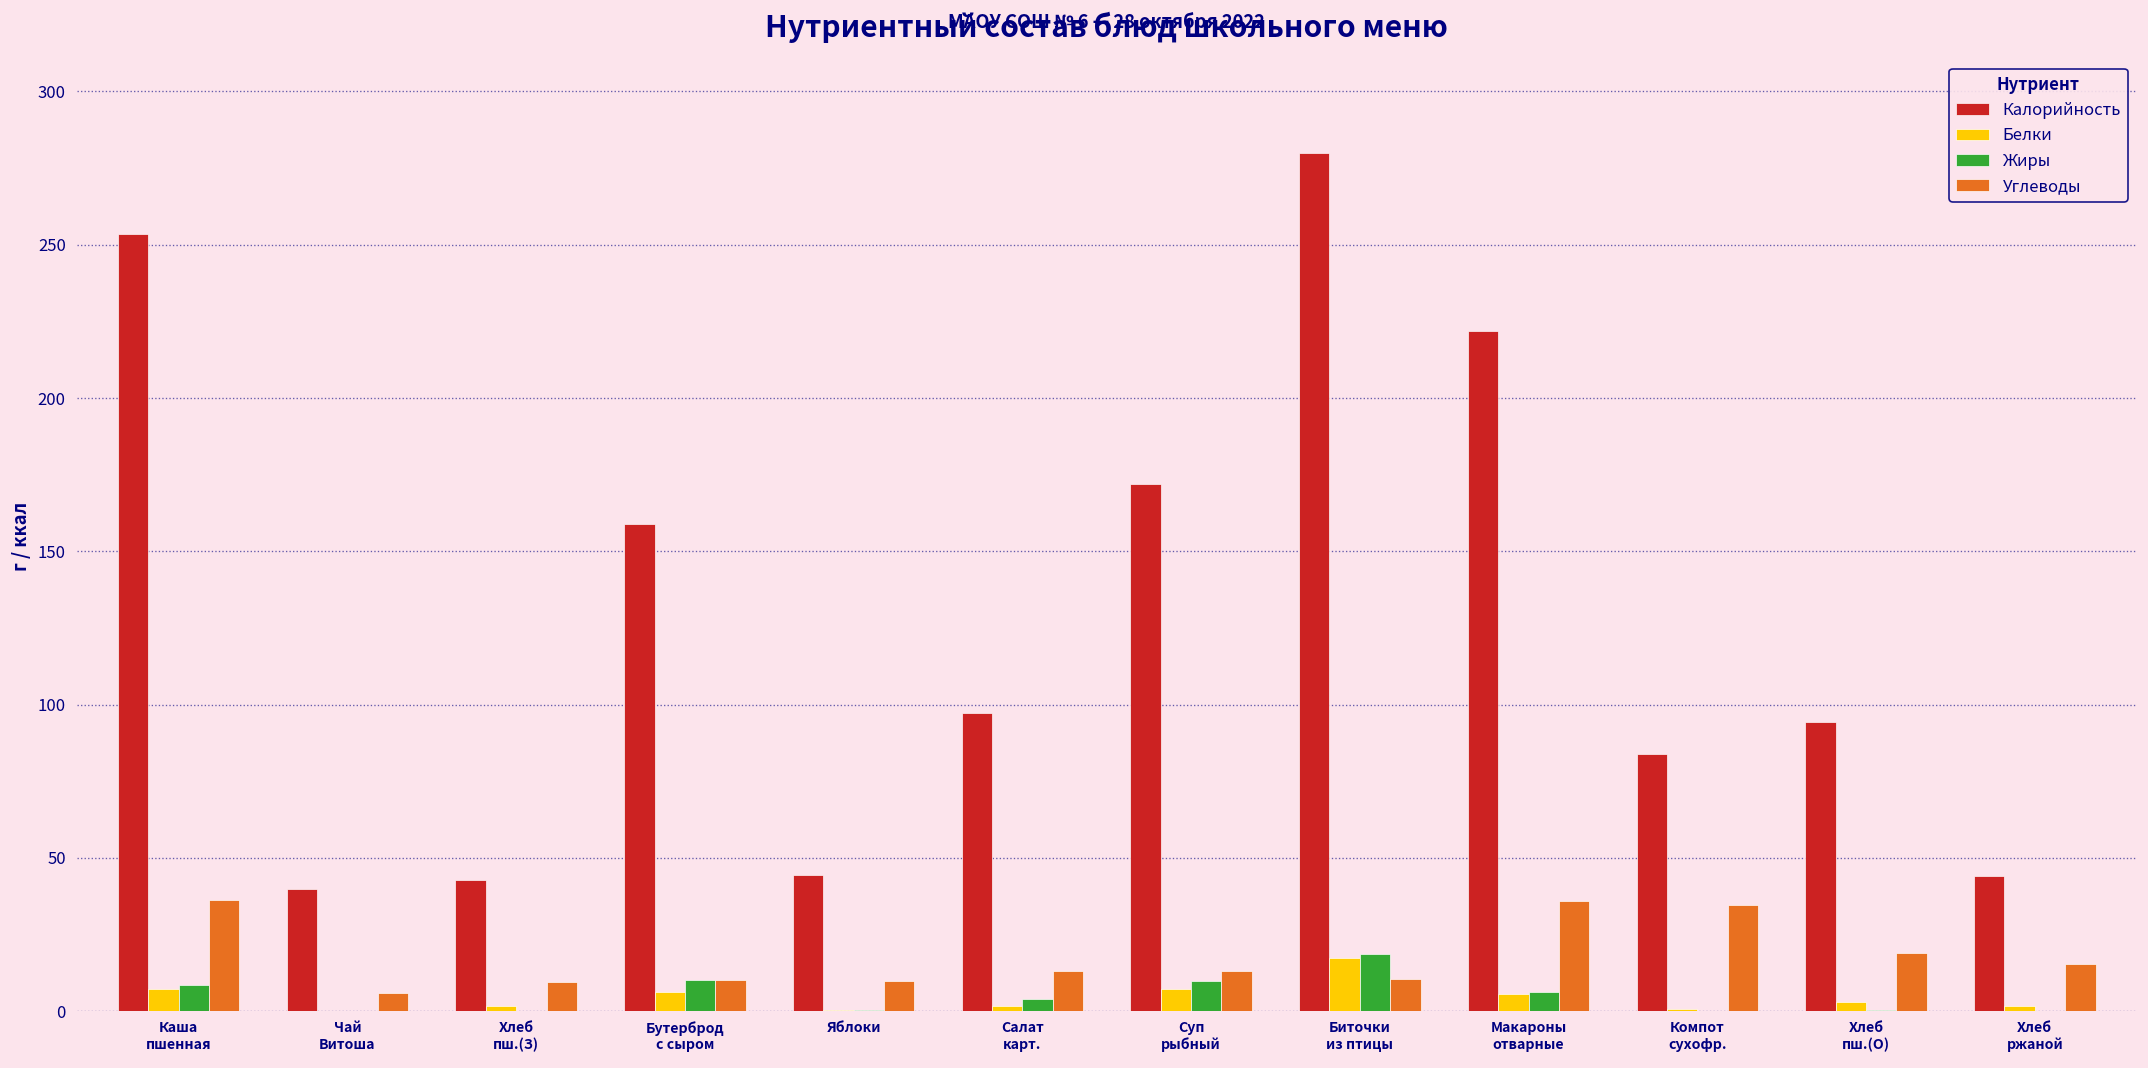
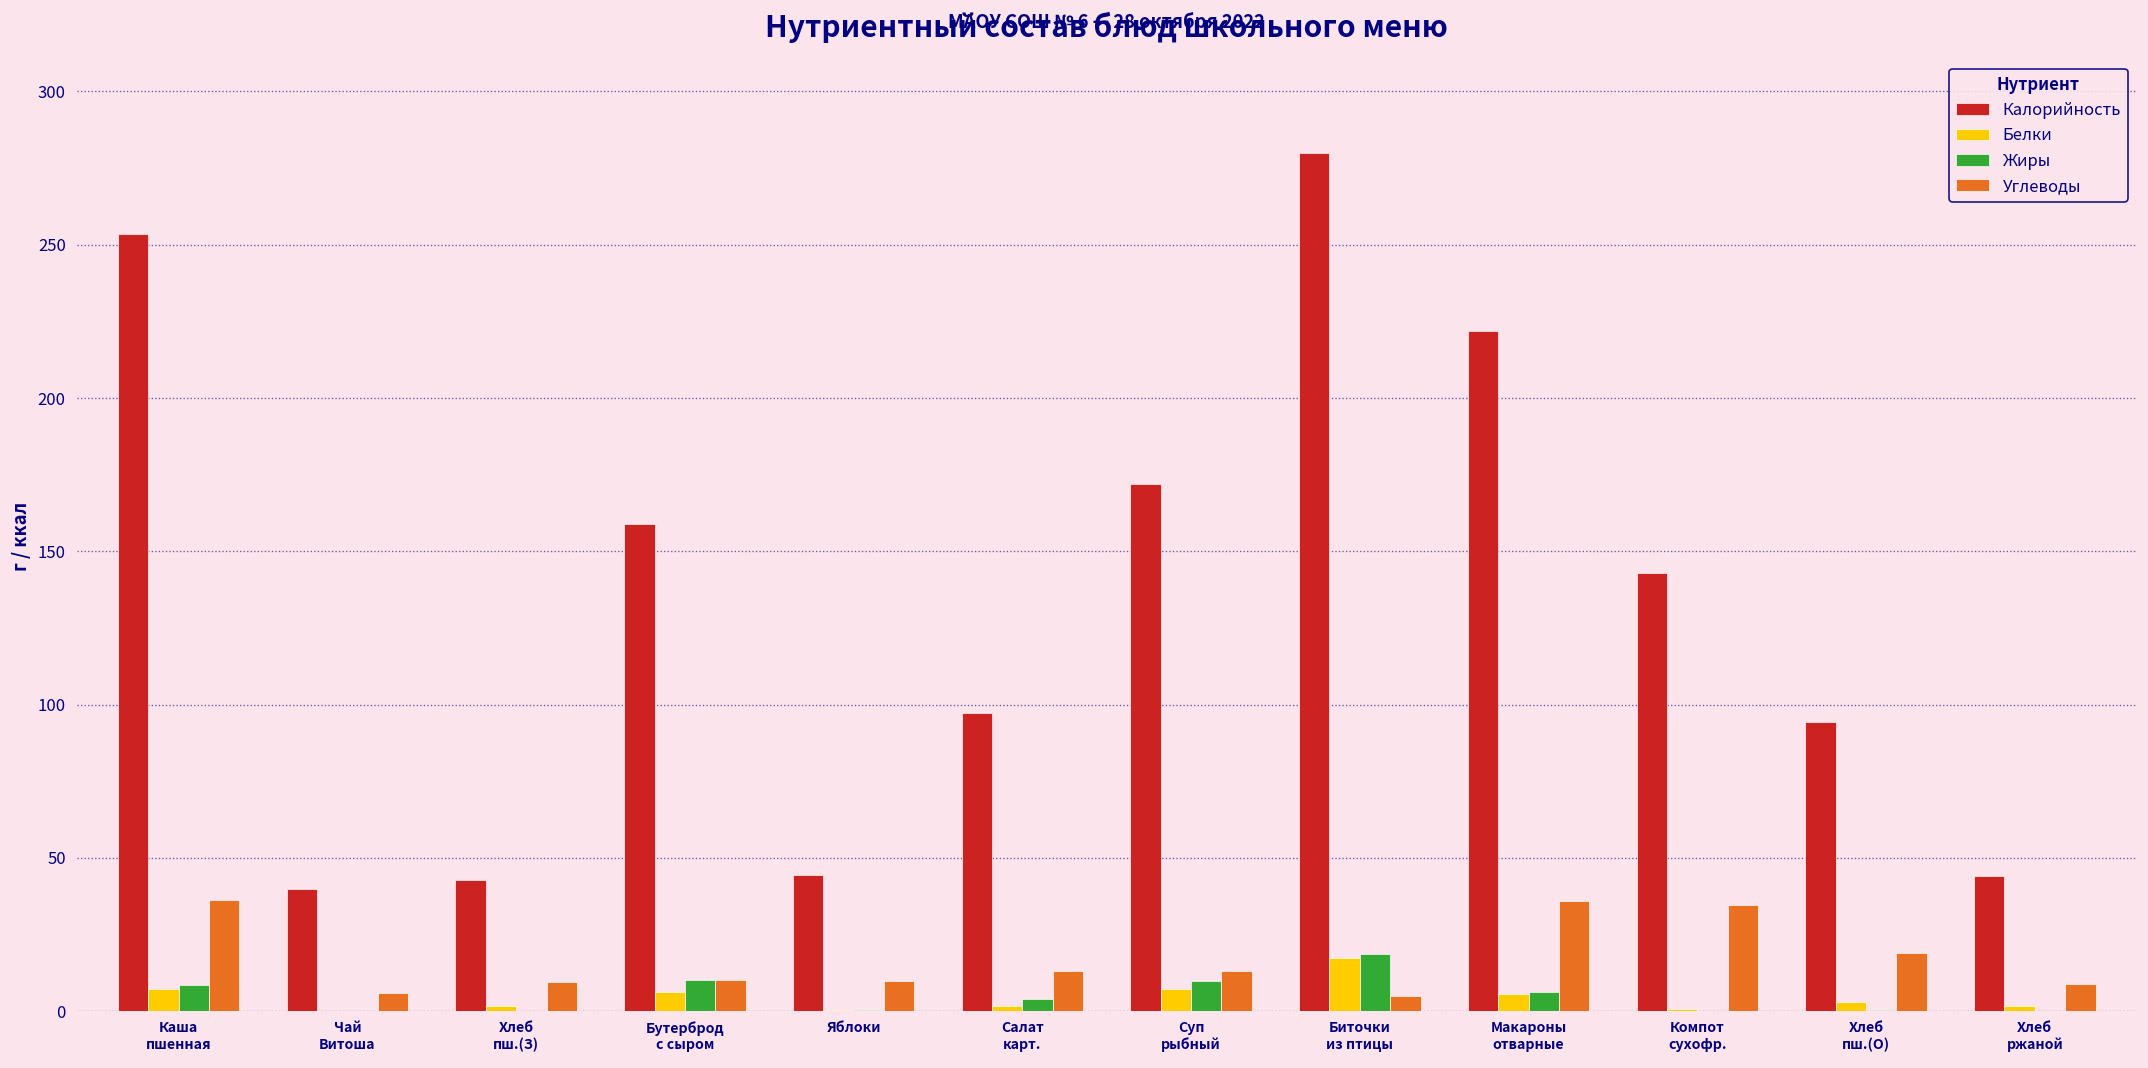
  {
    "Калорийность": {
      "Каша пшенная": 254,
      "Чай Витоша": 40,
      "Хлеб пш.(З)": 43,
      "Бутерброд с сыром": 159,
      "Яблоки": 44,
      "Салат карт.": 97,
      "Суп рыбный": 172,
      "Биточки из птицы": 280,
      "Макароны отварные": 222,
-     "Компот сухофр.": 84,
+     "Компот сухофр.": 143,
      "Хлеб пш.(О)": 94,
      "Хлеб ржаной": 44
    },
    "Белки": {
      "Каша пшенная": 7,
      "Хлеб пш.(З)": 2,
      "Бутерброд с сыром": 6,
      "Салат карт.": 2,
      "Суп рыбный": 7,
      "Биточки из птицы": 17,
      "Макароны отварные": 6,
      "Хлеб пш.(О)": 3,
      "Хлеб ржаной": 2
    },
    "Жиры": {
      "Каша пшенная": 9,
      "Чай Витоша": 0,
      "Бутерброд с сыром": 10,
      "Салат карт.": 4,
      "Суп рыбный": 10,
      "Биточки из птицы": 19,
      "Макароны отварные": 6
    },
    "Углеводы": {
      "Каша пшенная": 36,
      "Чай Витоша": 6,
      "Хлеб пш.(З)": 10,
      "Бутерброд с сыром": 10,
      "Яблоки": 10,
      "Салат карт.": 13,
      "Суп рыбный": 13,
-     "Биточки из птицы": 11,
+     "Биточки из птицы": 5,
      "Макароны отварные": 36,
      "Компот сухофр.": 35,
      "Хлеб пш.(О)": 19,
-     "Хлеб ржаной": 15
+     "Хлеб ржаной": 9
    }
  }
